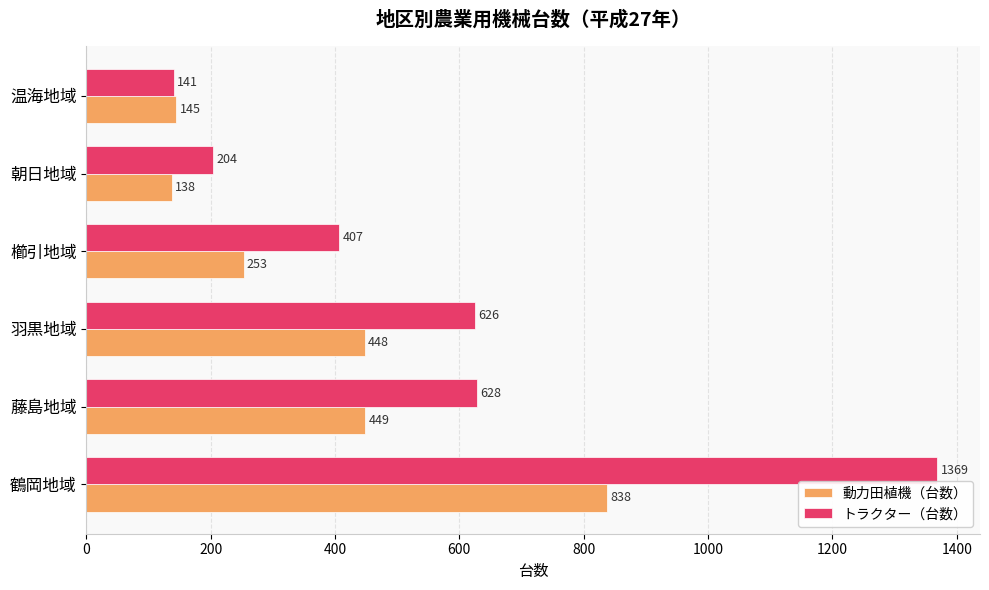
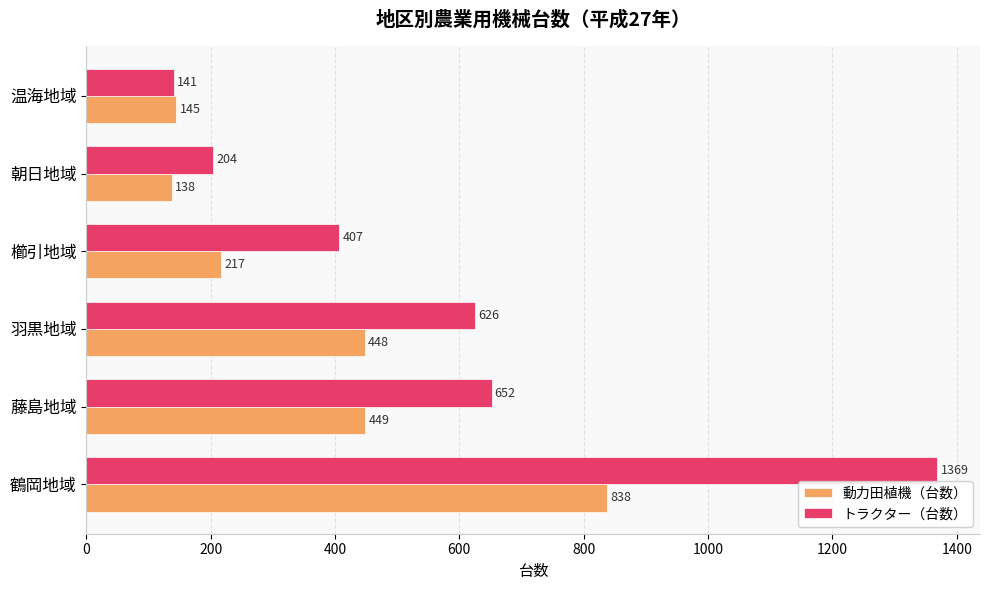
  {
    "動力田植機（台数）": {
      "温海地域": 145,
      "朝日地域": 138,
-     "櫛引地域": 253,
+     "櫛引地域": 217,
      "羽黒地域": 448,
      "藤島地域": 449,
      "鶴岡地域": 838
    },
    "トラクター（台数）": {
      "温海地域": 141,
      "朝日地域": 204,
      "櫛引地域": 407,
      "羽黒地域": 626,
-     "藤島地域": 628,
+     "藤島地域": 652,
      "鶴岡地域": 1369
    }
  }
